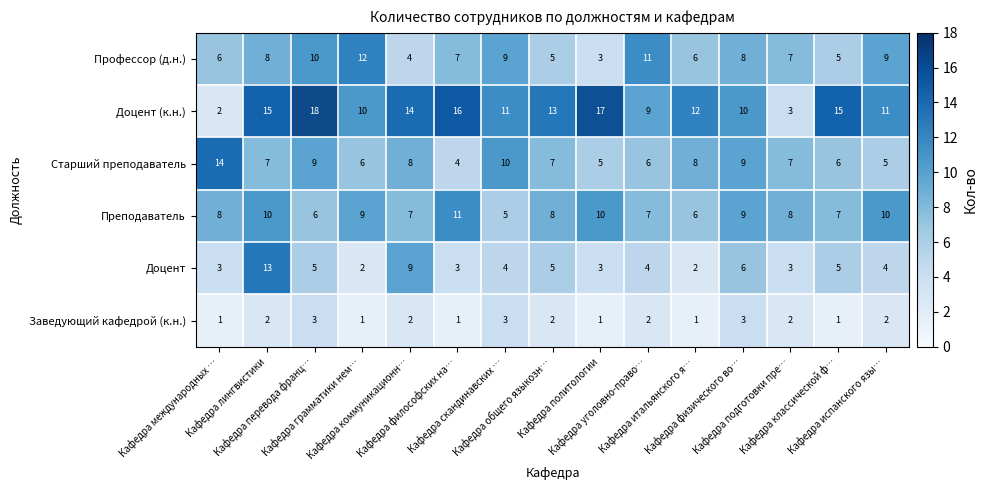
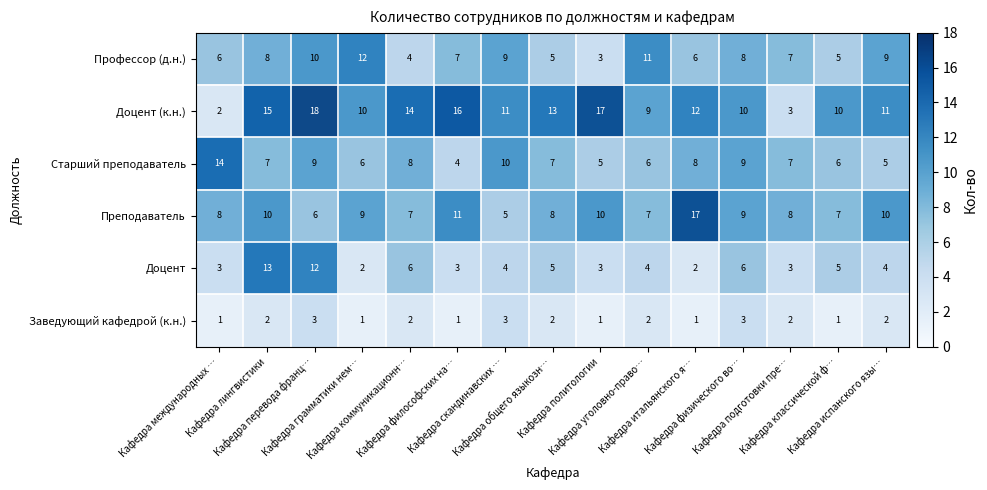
  {
    "Профессор (д.н.)": {
      "Кафедра международных …": 6,
      "Кафедра лингвистики": 8,
      "Кафедра перевода франц…": 10,
      "Кафедра грамматики нем…": 12,
      "Кафедра коммуникационн…": 4,
      "Кафедра философских на…": 7,
      "Кафедра скандинавских …": 9,
      "Кафедра общего языкозн…": 5,
      "Кафедра политологии": 3,
      "Кафедра уголовно-право…": 11,
      "Кафедра итальянского я…": 6,
      "Кафедра физического во…": 8,
      "Кафедра подготовки пре…": 7,
      "Кафедра классической ф…": 5,
      "Кафедра испанского язы…": 9
    },
    "Доцент (к.н.)": {
      "Кафедра международных …": 2,
      "Кафедра лингвистики": 15,
      "Кафедра перевода франц…": 18,
      "Кафедра грамматики нем…": 10,
      "Кафедра коммуникационн…": 14,
      "Кафедра философских на…": 16,
      "Кафедра скандинавских …": 11,
      "Кафедра общего языкозн…": 13,
      "Кафедра политологии": 17,
      "Кафедра уголовно-право…": 9,
      "Кафедра итальянского я…": 12,
      "Кафедра физического во…": 10,
      "Кафедра подготовки пре…": 3,
-     "Кафедра классической ф…": 15,
+     "Кафедра классической ф…": 10,
      "Кафедра испанского язы…": 11
    },
    "Старший преподаватель": {
      "Кафедра международных …": 14,
      "Кафедра лингвистики": 7,
      "Кафедра перевода франц…": 9,
      "Кафедра грамматики нем…": 6,
      "Кафедра коммуникационн…": 8,
      "Кафедра философских на…": 4,
      "Кафедра скандинавских …": 10,
      "Кафедра общего языкозн…": 7,
      "Кафедра политологии": 5,
      "Кафедра уголовно-право…": 6,
      "Кафедра итальянского я…": 8,
      "Кафедра физического во…": 9,
      "Кафедра подготовки пре…": 7,
      "Кафедра классической ф…": 6,
      "Кафедра испанского язы…": 5
    },
    "Преподаватель": {
      "Кафедра международных …": 8,
      "Кафедра лингвистики": 10,
      "Кафедра перевода франц…": 6,
      "Кафедра грамматики нем…": 9,
      "Кафедра коммуникационн…": 7,
      "Кафедра философских на…": 11,
      "Кафедра скандинавских …": 5,
      "Кафедра общего языкозн…": 8,
      "Кафедра политологии": 10,
      "Кафедра уголовно-право…": 7,
-     "Кафедра итальянского я…": 6,
+     "Кафедра итальянского я…": 17,
      "Кафедра физического во…": 9,
      "Кафедра подготовки пре…": 8,
      "Кафедра классической ф…": 7,
      "Кафедра испанского язы…": 10
    },
    "Доцент": {
      "Кафедра международных …": 3,
      "Кафедра лингвистики": 13,
-     "Кафедра перевода франц…": 5,
+     "Кафедра перевода франц…": 12,
      "Кафедра грамматики нем…": 2,
-     "Кафедра коммуникационн…": 9,
+     "Кафедра коммуникационн…": 6,
      "Кафедра философских на…": 3,
      "Кафедра скандинавских …": 4,
      "Кафедра общего языкозн…": 5,
      "Кафедра политологии": 3,
      "Кафедра уголовно-право…": 4,
      "Кафедра итальянского я…": 2,
      "Кафедра физического во…": 6,
      "Кафедра подготовки пре…": 3,
      "Кафедра классической ф…": 5,
      "Кафедра испанского язы…": 4
    },
    "Заведующий кафедрой (к.н.)": {
      "Кафедра международных …": 1,
      "Кафедра лингвистики": 2,
      "Кафедра перевода франц…": 3,
      "Кафедра грамматики нем…": 1,
      "Кафедра коммуникационн…": 2,
      "Кафедра философских на…": 1,
      "Кафедра скандинавских …": 3,
      "Кафедра общего языкозн…": 2,
      "Кафедра политологии": 1,
      "Кафедра уголовно-право…": 2,
      "Кафедра итальянского я…": 1,
      "Кафедра физического во…": 3,
      "Кафедра подготовки пре…": 2,
      "Кафедра классической ф…": 1,
      "Кафедра испанского язы…": 2
    }
  }
